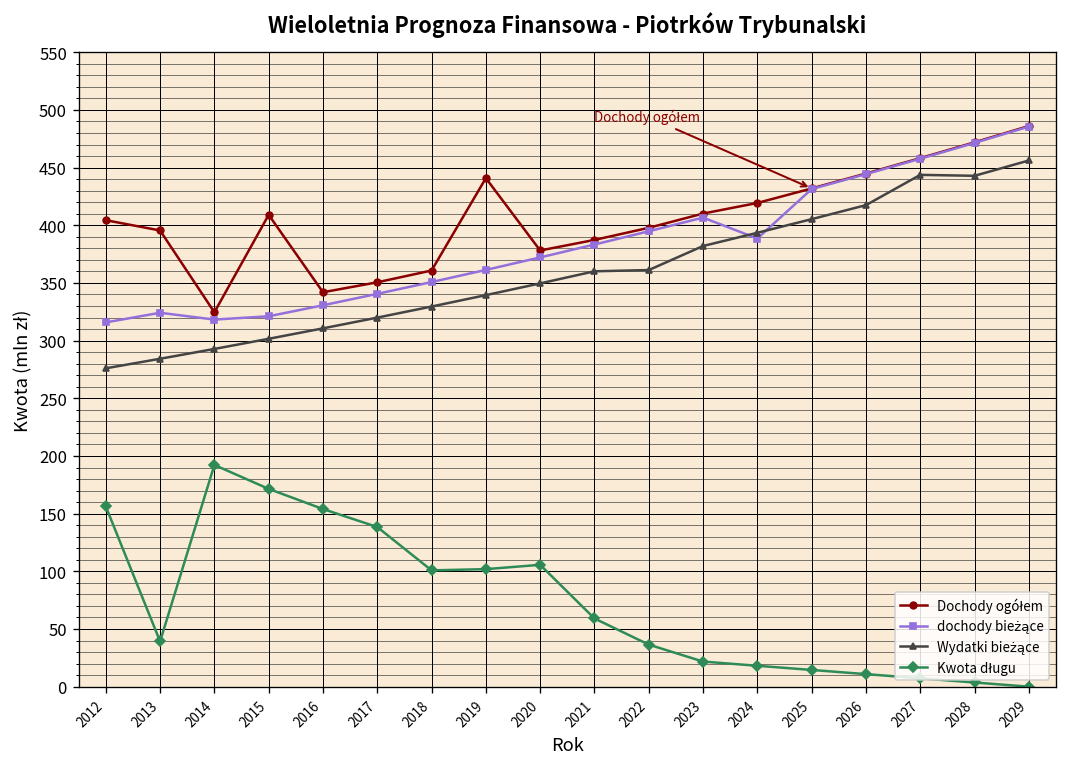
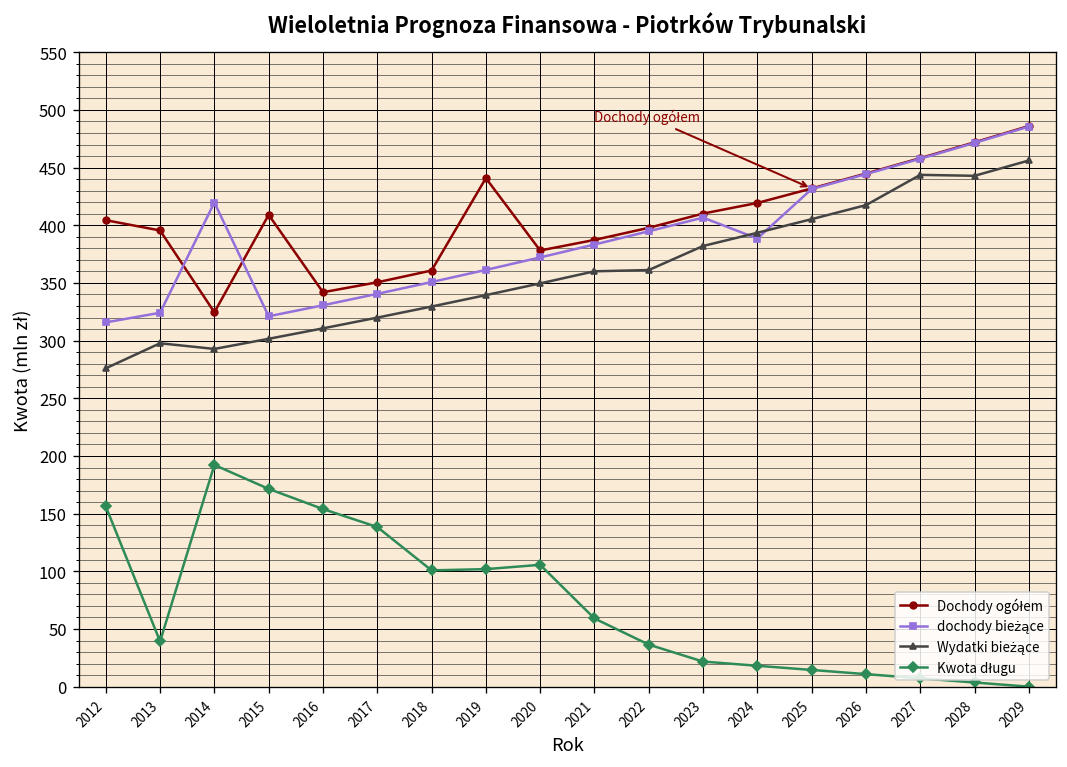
  {
    "Dochody ogółem": {
      "2012": 400,
      "2013": 400,
      "2014": 320,
      "2015": 410,
      "2016": 340,
      "2017": 350,
      "2018": 360,
      "2019": 440,
      "2020": 380,
      "2021": 390,
      "2022": 400,
      "2023": 410,
      "2024": 420
    },
    "dochody bieżące": {
      "2012": 320,
      "2013": 320,
-     "2014": 320,
+     "2014": 420,
      "2015": 320,
      "2016": 330,
      "2017": 340,
      "2018": 350,
      "2019": 360,
      "2020": 370,
      "2021": 380,
      "2022": 390,
      "2023": 410,
      "2024": 390
    },
    "Wydatki bieżące": {
      "2012": 280,
-     "2013": 280,
+     "2013": 300,
      "2014": 290,
      "2015": 300,
      "2016": 310,
      "2017": 320,
      "2018": 330,
      "2019": 340,
      "2020": 350,
      "2021": 360,
      "2022": 360,
      "2023": 380,
      "2024": 390,
      "2025": 410,
      "2026": 420,
      "2027": 440,
      "2028": 440,
      "2029": 460
    },
    "Kwota długu": {
      "2012": 160,
      "2013": 40,
      "2014": 190,
      "2015": 170,
      "2016": 150,
      "2017": 140,
      "2018": 100,
      "2019": 100,
      "2020": 110,
      "2021": 60,
      "2022": 40,
      "2023": 20,
      "2024": 20,
      "2025": 10,
      "2026": 10,
      "2028": 0,
      "2029": 0
    }
  }
